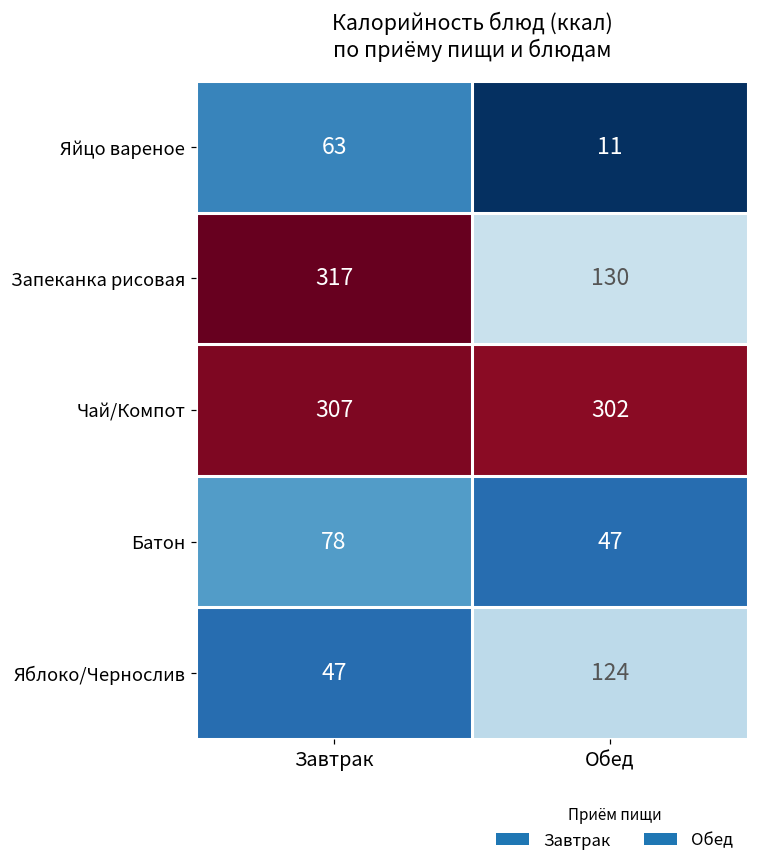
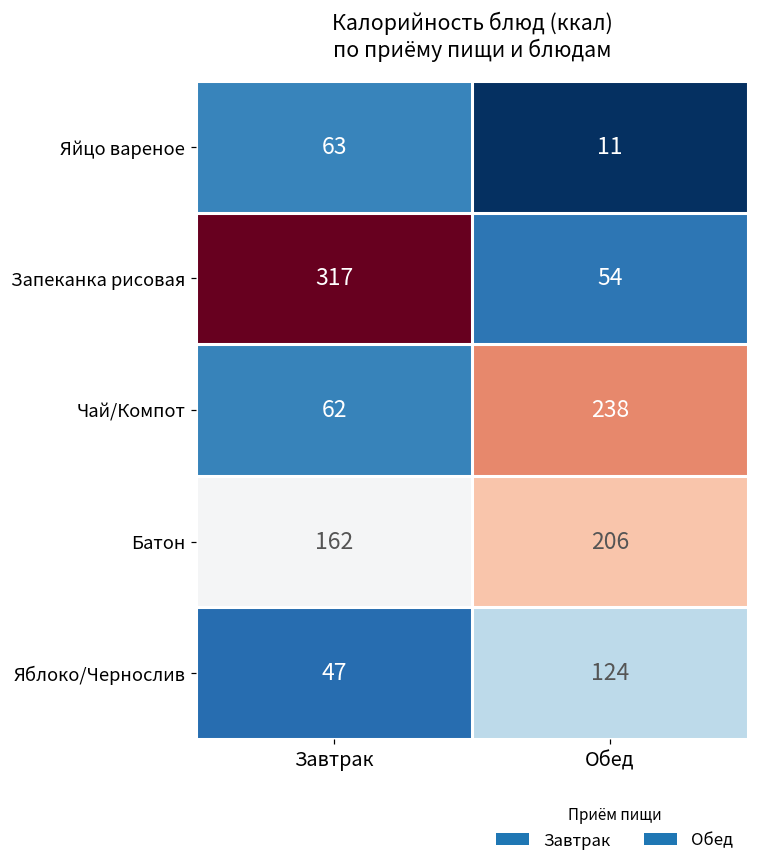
  {
    "Яйцо вареное": {
      "Завтрак": 63,
      "Обед": 11
    },
    "Запеканка рисовая": {
      "Завтрак": 317,
-     "Обед": 130
+     "Обед": 54
    },
    "Чай/Компот": {
-     "Завтрак": 307,
-     "Обед": 302
+     "Завтрак": 62,
+     "Обед": 238
    },
    "Батон": {
-     "Завтрак": 78,
-     "Обед": 47
+     "Завтрак": 162,
+     "Обед": 206
    },
    "Яблоко/Чернослив": {
      "Завтрак": 47,
      "Обед": 124
    }
  }
